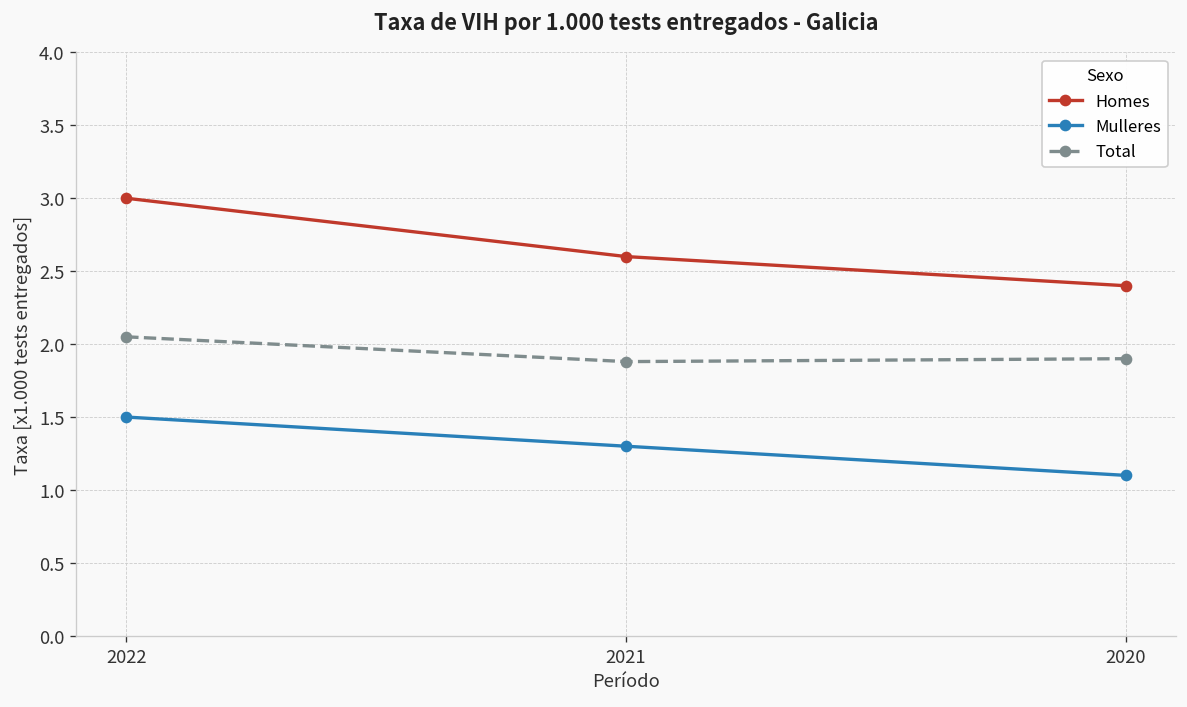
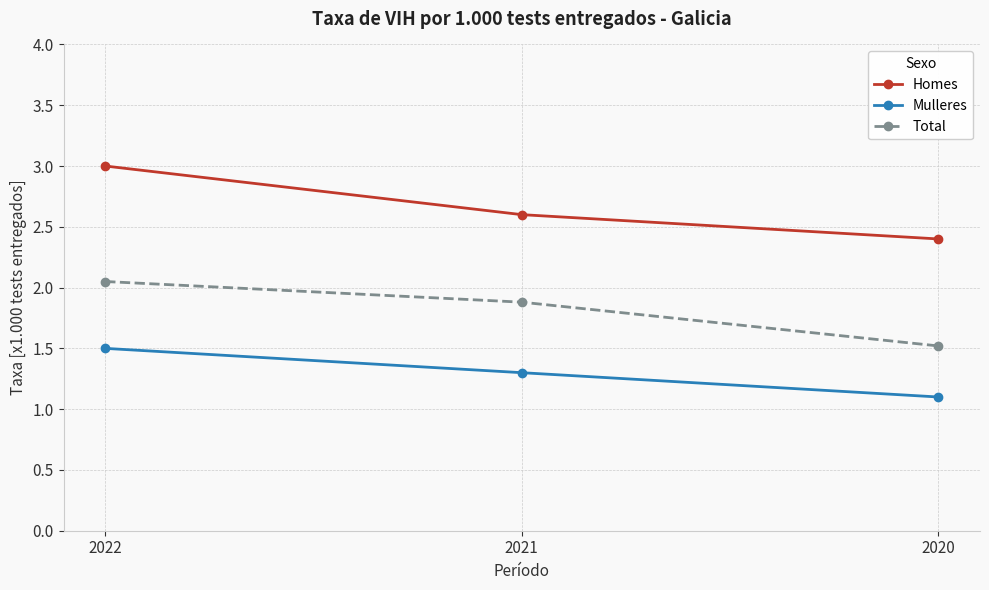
  {
    "Homes": {
      "2022": 3.00,
      "2021": 2.60,
      "2020": 2.40
    },
    "Mulleres": {
      "2022": 1.50,
      "2021": 1.30,
      "2020": 1.10
    },
    "Total": {
      "2022": 2.05,
      "2021": 1.88,
-     "2020": 1.90
+     "2020": 1.52
    }
  }
